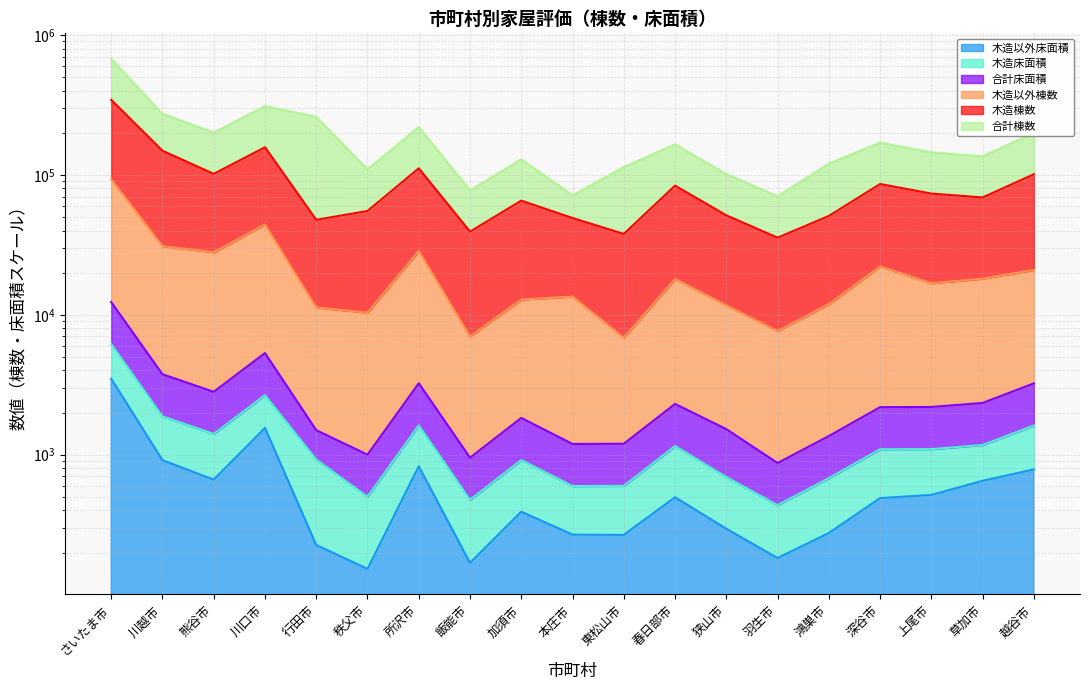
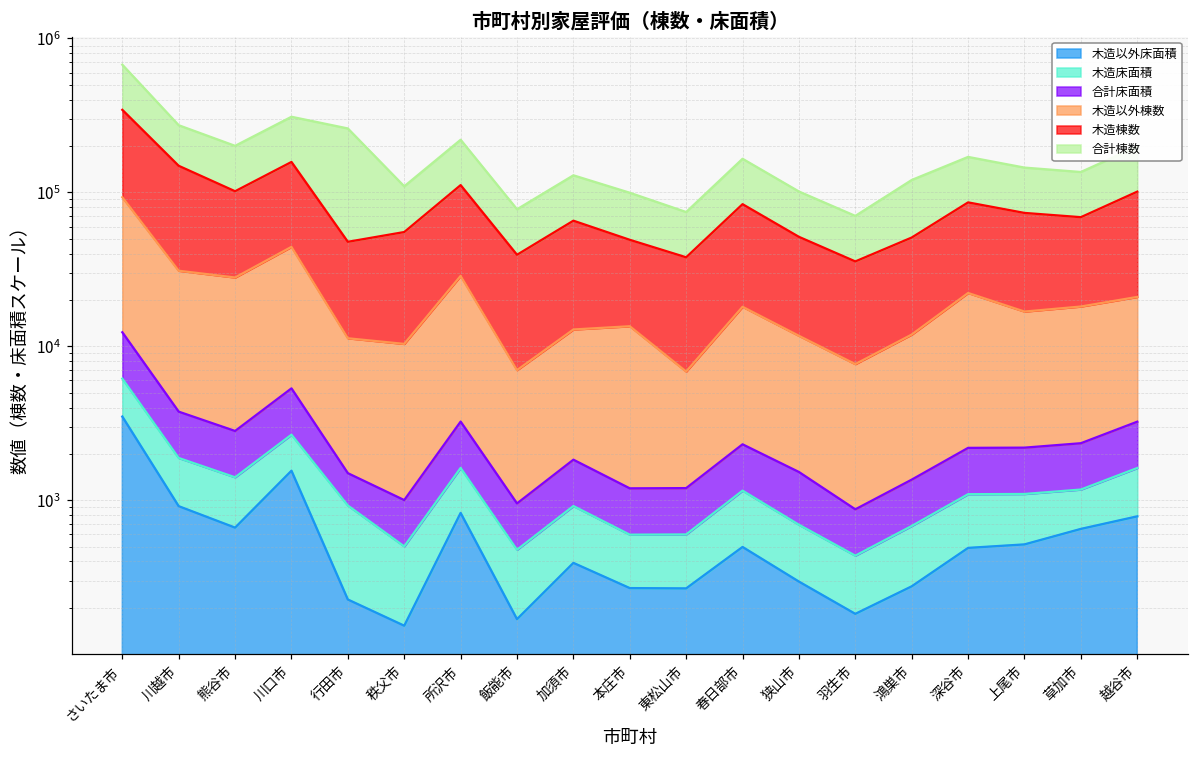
  {
    "木造以外床面積": {
      "さいたま市": 3500,
      "川越市": 900,
      "熊谷市": 700,
      "川口市": 1600,
      "行田市": 230,
      "秩父市": 150,
      "所沢市": 800,
      "飯能市": 170,
      "加須市": 390,
      "本庄市": 270,
      "東松山市": 270,
      "春日部市": 500,
      "狭山市": 300,
      "羽生市": 180,
      "鴻巣市": 280,
      "深谷市": 490,
      "上尾市": 520,
      "草加市": 700,
      "越谷市": 800
    },
    "木造床面積": {
      "さいたま市": 2700,
      "川越市": 1000,
      "熊谷市": 700,
      "川口市": 1100,
      "行田市": 700,
      "秩父市": 350,
      "所沢市": 800,
      "飯能市": 310,
      "加須市": 530,
      "本庄市": 330,
      "東松山市": 330,
      "春日部市": 700,
      "狭山市": 400,
      "羽生市": 250,
      "鴻巣市": 400,
      "深谷市": 600,
      "上尾市": 580,
      "草加市": 520,
      "越谷市": 800
    },
    "合計床面積": {
      "さいたま市": 6000,
      "川越市": 1900,
      "熊谷市": 1400,
      "川口市": 2700,
      "行田市": 570,
      "秩父市": 500,
      "所沢市": 1600,
      "飯能市": 480,
      "加須市": 900,
      "本庄市": 600,
      "東松山市": 600,
      "春日部市": 1200,
      "狭山市": 800,
      "羽生市": 440,
      "鴻巣市": 700,
      "深谷市": 1100,
      "上尾市": 1100,
      "草加市": 1200,
      "越谷市": 1600
    },
    "木造以外棟数": {
      "さいたま市": 80000,
      "川越市": 27000,
      "熊谷市": 25000,
      "川口市": 39000,
      "行田市": 10000,
      "秩父市": 9000,
      "所沢市": 25000,
      "飯能市": 6000,
      "加須市": 11000,
      "本庄市": 12000,
      "東松山市": 5700,
      "春日部市": 16000,
      "狭山市": 10000,
      "羽生市": 7000,
      "鴻巣市": 11000,
      "深谷市": 20000,
      "上尾市": 15000,
      "草加市": 16000,
      "越谷市": 18000
    },
    "木造棟数": {
      "さいたま市": 250000,
      "川越市": 120000,
      "熊谷市": 70000,
      "川口市": 110000,
      "行田市": 36000,
      "秩父市": 45000,
      "所沢市": 80000,
      "飯能市": 32000,
      "加須市": 53000,
      "本庄市": 36000,
      "東松山市": 31000,
      "春日部市": 70000,
      "狭山市": 40000,
      "羽生市": 28000,
      "鴻巣市": 39000,
      "深谷市": 60000,
      "上尾市": 57000,
      "草加市": 51000,
      "越谷市": 80000
    },
    "合計棟数": {
      "さいたま市": 330000,
      "川越市": 120000,
      "熊谷市": 100000,
      "川口市": 150000,
      "行田市": 210000,
      "秩父市": 54000,
      "所沢市": 110000,
      "飯能市": 38000,
      "加須市": 60000,
-     "本庄市": 22000,
-     "東松山市": 80000,
+     "本庄市": 50000,
+     "東松山市": 37000,
      "春日部市": 80000,
      "狭山市": 50000,
      "羽生市": 35000,
      "鴻巣市": 70000,
      "深谷市": 80000,
      "上尾市": 70000,
      "草加市": 70000
    }
  }
